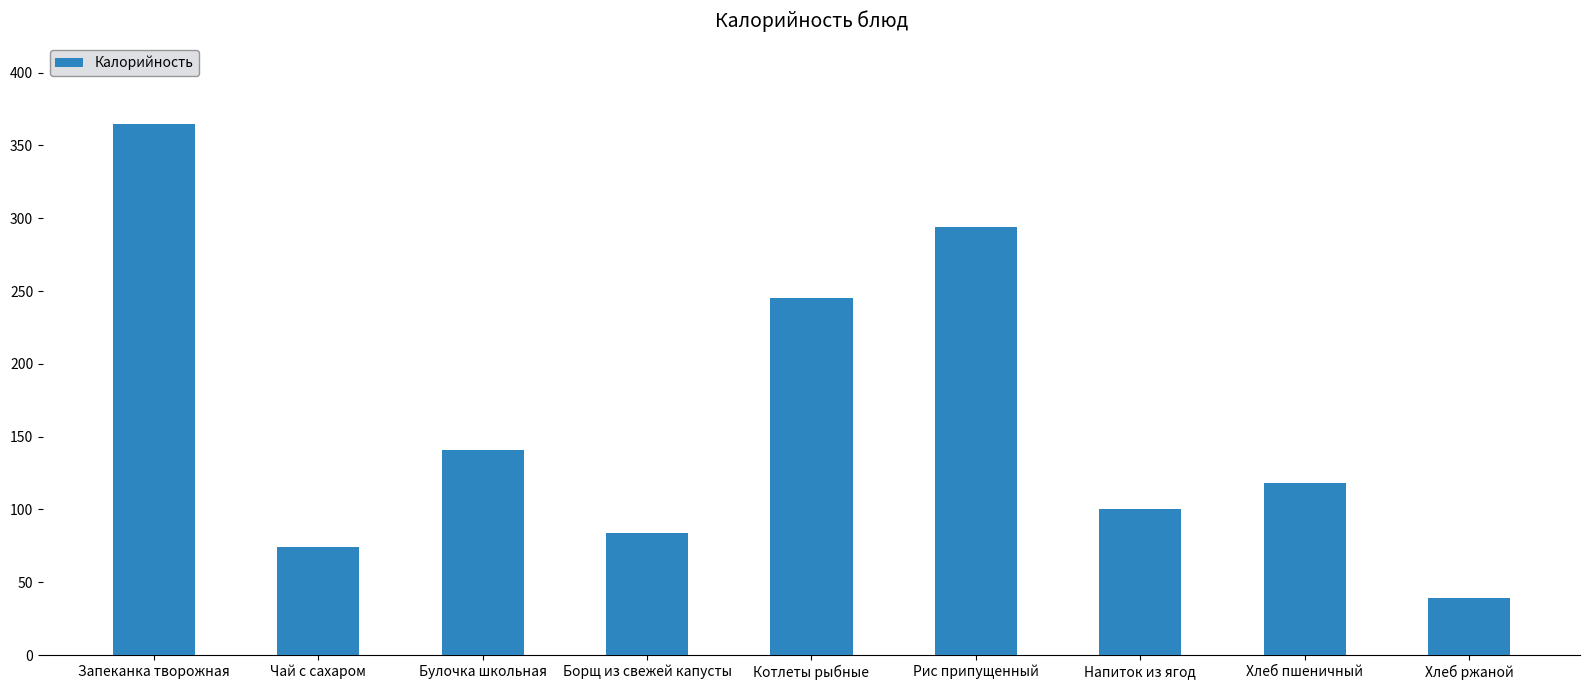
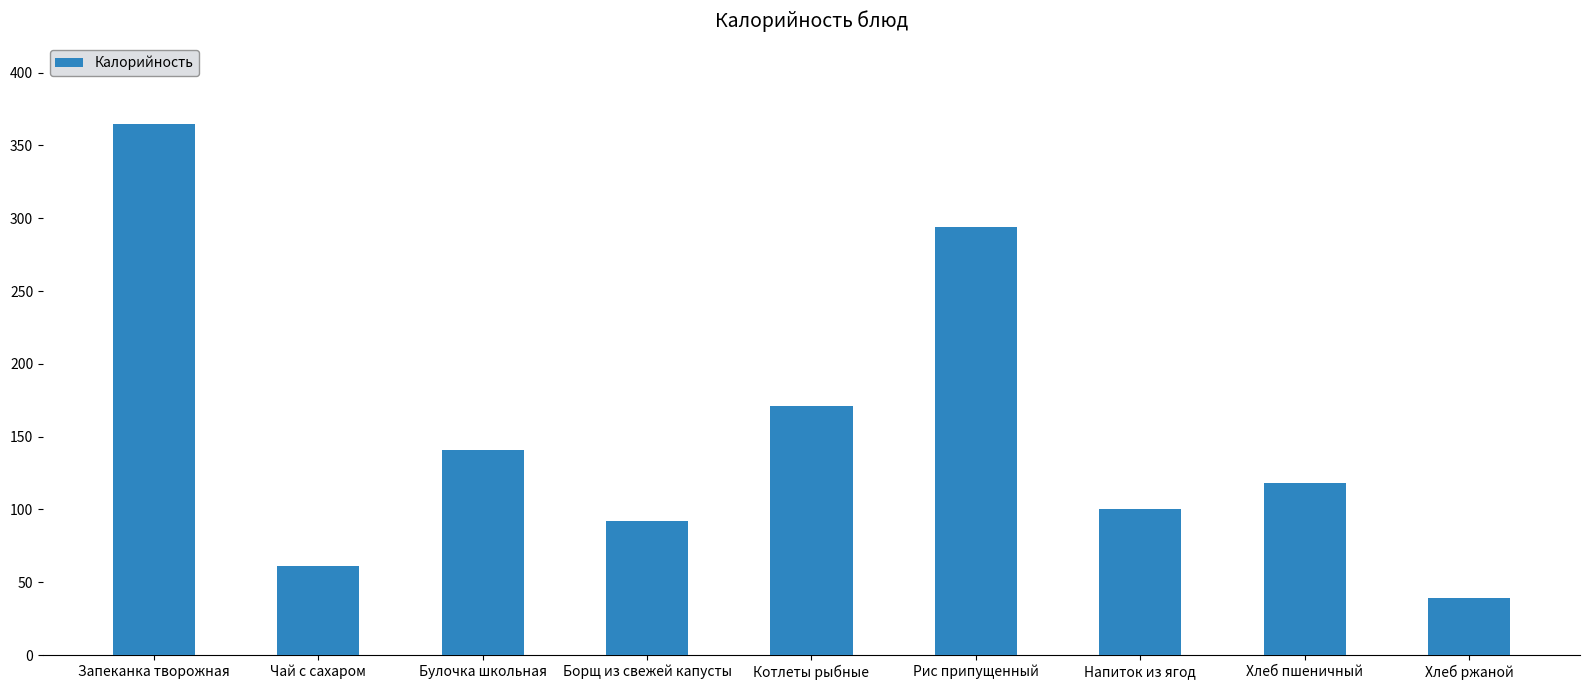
  {
    "Запеканка творожная": 365,
-   "Чай с сахаром": 74,
+   "Чай с сахаром": 61,
    "Булочка школьная": 141,
-   "Борщ из свежей капусты": 84,
-   "Котлеты рыбные": 245,
+   "Борщ из свежей капусты": 92,
+   "Котлеты рыбные": 171,
    "Рис припущенный": 294,
    "Напиток из ягод": 100,
    "Хлеб пшеничный": 118,
    "Хлеб ржаной": 39
  }
